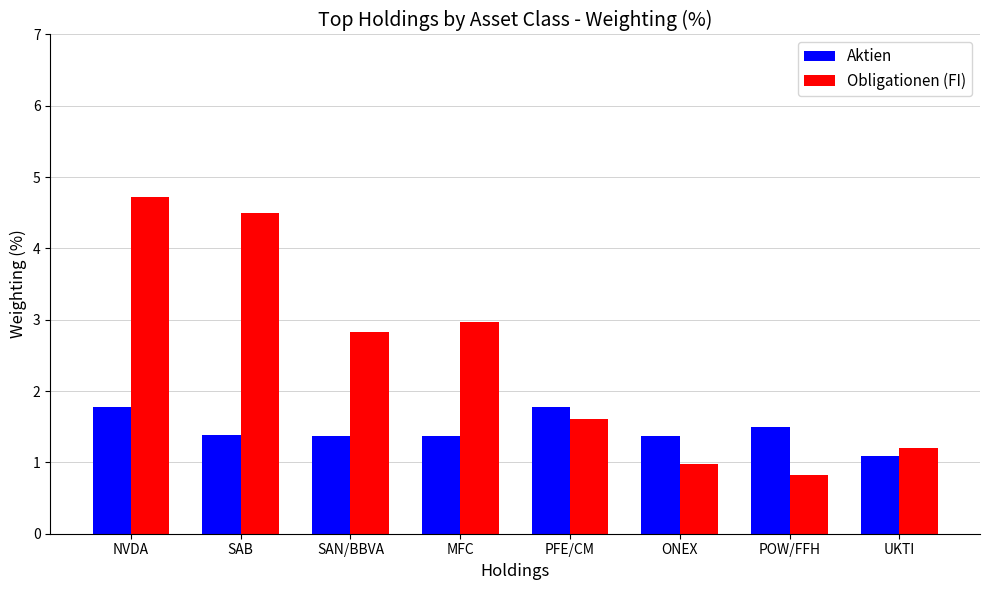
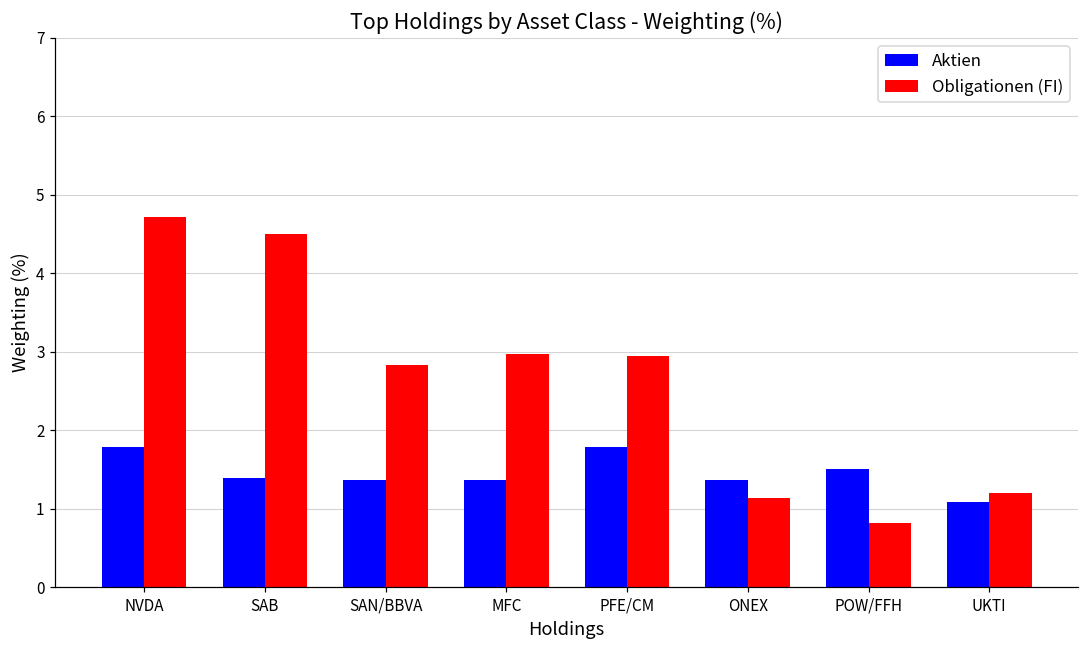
  {
    "Aktien": {
      "NVDA": 1.8,
      "SAB": 1.4,
      "SAN/BBVA": 1.4,
      "MFC": 1.4,
      "PFE/CM": 1.8,
      "ONEX": 1.4,
      "POW/FFH": 1.5,
      "UKTI": 1.1
    },
    "Obligationen (FI)": {
      "NVDA": 4.7,
      "SAB": 4.5,
      "SAN/BBVA": 2.8,
      "MFC": 3.0,
-     "PFE/CM": 1.6,
-     "ONEX": 1.0,
+     "PFE/CM": 3.0,
+     "ONEX": 1.1,
      "POW/FFH": 0.8,
      "UKTI": 1.2
    }
  }
